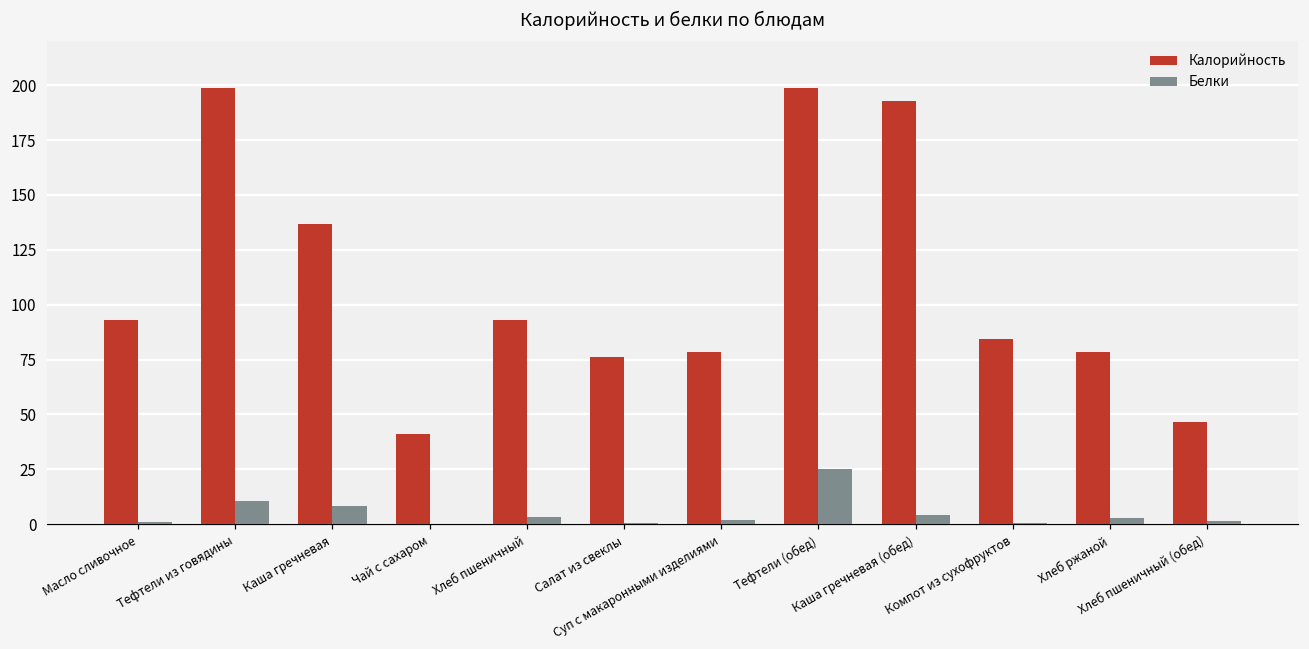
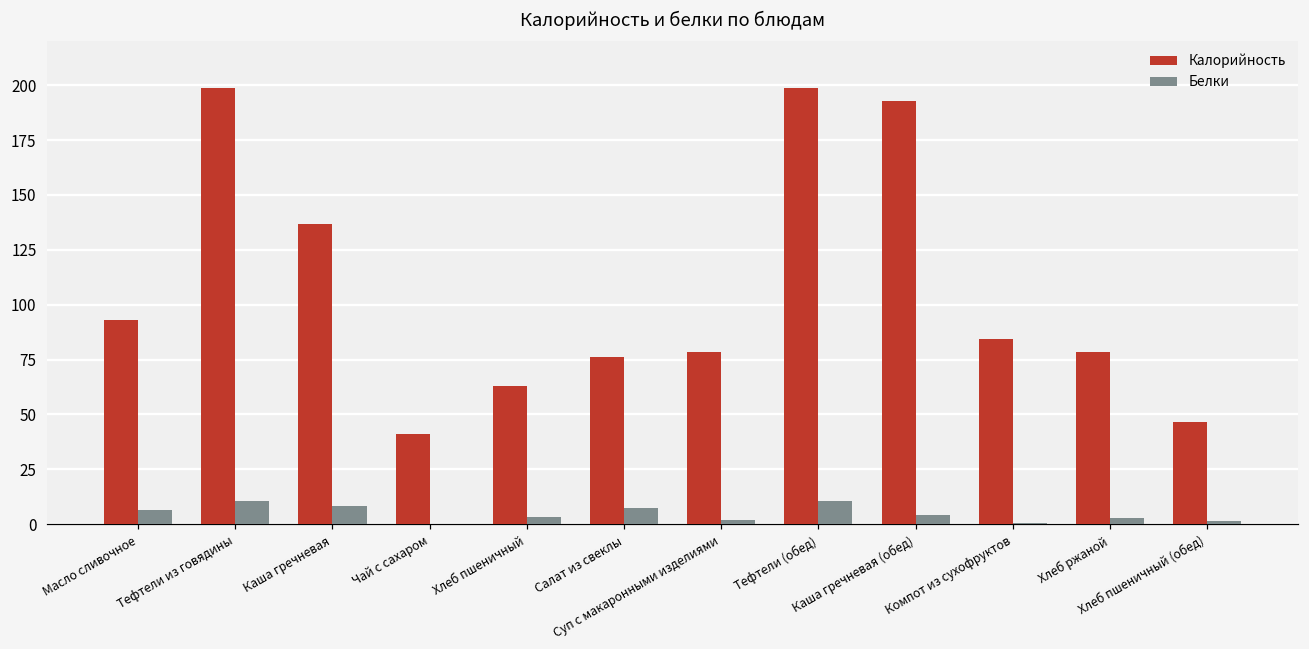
  {
    "Калорийность": {
      "Масло сливочное": 93,
      "Тефтели из говядины": 199,
      "Каша гречневая": 137,
      "Чай с сахаром": 41,
-     "Хлеб пшеничный": 93,
+     "Хлеб пшеничный": 63,
      "Салат из свеклы": 76,
      "Суп с макаронными изделиями": 78,
      "Тефтели (обед)": 199,
      "Каша гречневая (обед)": 193,
      "Компот из сухофруктов": 84,
      "Хлеб ржаной": 78,
      "Хлеб пшеничный (обед)": 47
    },
    "Белки": {
-     "Масло сливочное": 1,
+     "Масло сливочное": 7,
      "Тефтели из говядины": 11,
      "Каша гречневая": 8,
      "Хлеб пшеничный": 3,
-     "Салат из свеклы": 1,
+     "Салат из свеклы": 7,
      "Суп с макаронными изделиями": 2,
-     "Тефтели (обед)": 25,
+     "Тефтели (обед)": 11,
      "Каша гречневая (обед)": 4,
      "Хлеб ржаной": 3,
      "Хлеб пшеничный (обед)": 2
    }
  }
